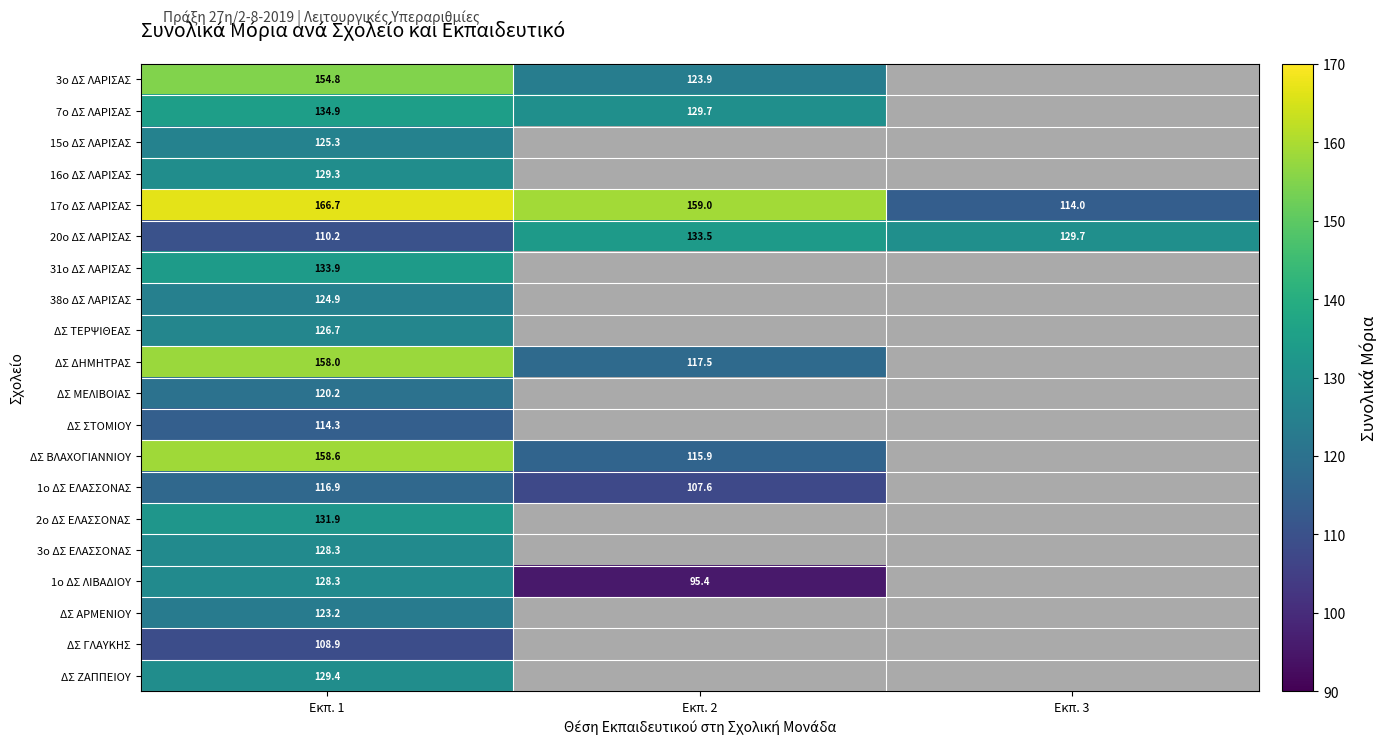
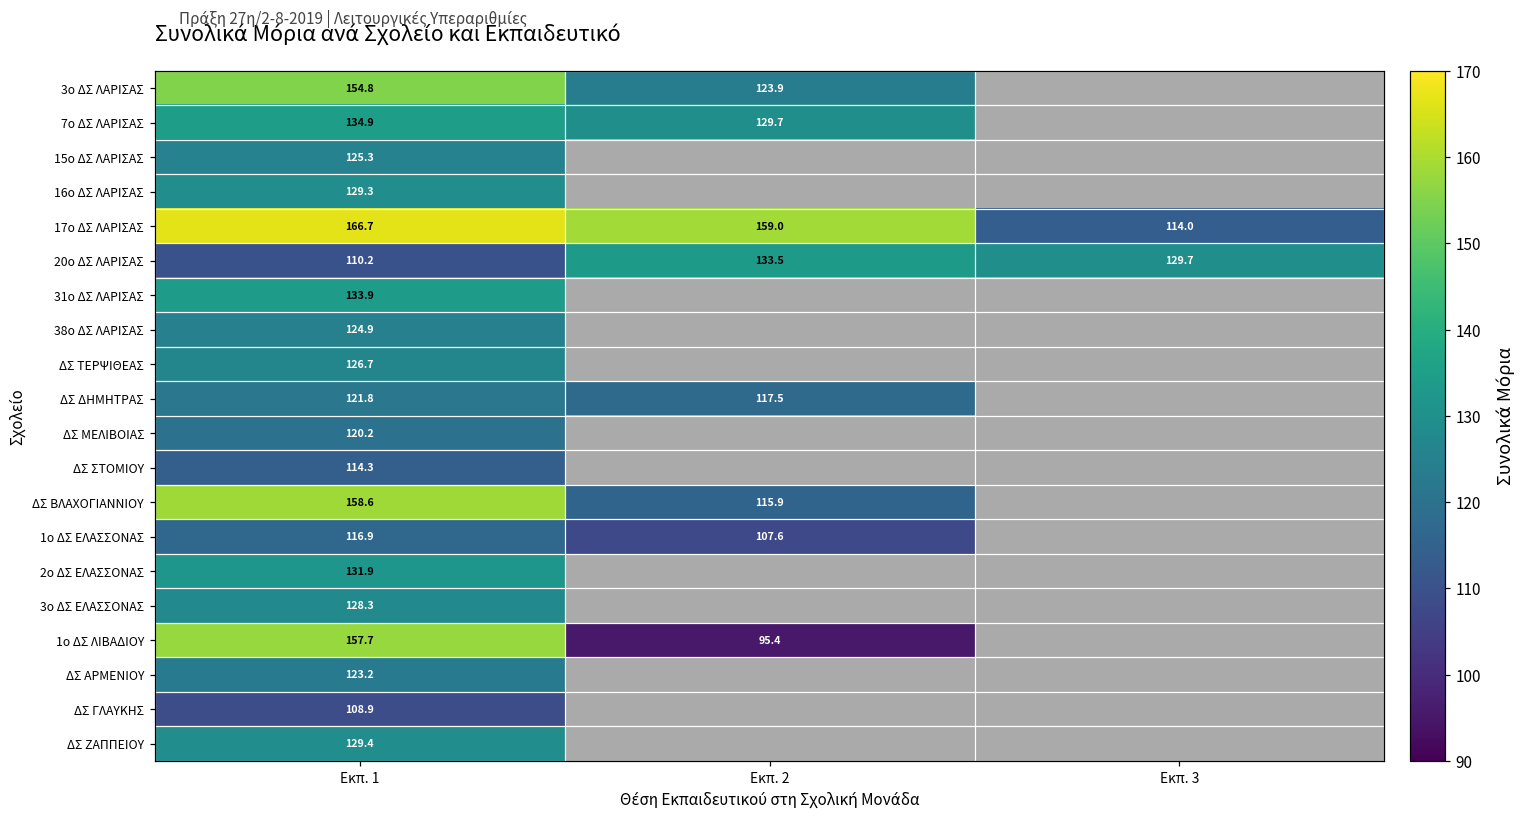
  {
    "3ο ΔΣ ΛΑΡΙΣΑΣ": {
      "Εκπ. 1": 154.8,
      "Εκπ. 2": 123.9
    },
    "7ο ΔΣ ΛΑΡΙΣΑΣ": {
      "Εκπ. 1": 134.9,
      "Εκπ. 2": 129.7
    },
    "15ο ΔΣ ΛΑΡΙΣΑΣ": {
      "Εκπ. 1": 125.3
    },
    "16ο ΔΣ ΛΑΡΙΣΑΣ": {
      "Εκπ. 1": 129.3
    },
    "17ο ΔΣ ΛΑΡΙΣΑΣ": {
      "Εκπ. 1": 166.7,
      "Εκπ. 2": 159.0,
      "Εκπ. 3": 114.0
    },
    "20ο ΔΣ ΛΑΡΙΣΑΣ": {
      "Εκπ. 1": 110.2,
      "Εκπ. 2": 133.5,
      "Εκπ. 3": 129.7
    },
    "31ο ΔΣ ΛΑΡΙΣΑΣ": {
      "Εκπ. 1": 133.9
    },
    "38ο ΔΣ ΛΑΡΙΣΑΣ": {
      "Εκπ. 1": 124.9
    },
    "ΔΣ ΤΕΡΨΙΘΕΑΣ": {
      "Εκπ. 1": 126.7
    },
    "ΔΣ ΔΗΜΗΤΡΑΣ": {
-     "Εκπ. 1": 158.0,
+     "Εκπ. 1": 121.8,
      "Εκπ. 2": 117.5
    },
    "ΔΣ ΜΕΛΙΒΟΙΑΣ": {
      "Εκπ. 1": 120.2
    },
    "ΔΣ ΣΤΟΜΙΟΥ": {
      "Εκπ. 1": 114.3
    },
    "ΔΣ ΒΛΑΧΟΓΙΑΝΝΙΟΥ": {
      "Εκπ. 1": 158.6,
      "Εκπ. 2": 115.9
    },
    "1ο ΔΣ ΕΛΑΣΣΟΝΑΣ": {
      "Εκπ. 1": 116.9,
      "Εκπ. 2": 107.6
    },
    "2ο ΔΣ ΕΛΑΣΣΟΝΑΣ": {
      "Εκπ. 1": 131.9
    },
    "3ο ΔΣ ΕΛΑΣΣΟΝΑΣ": {
      "Εκπ. 1": 128.3
    },
    "1ο ΔΣ ΛΙΒΑΔΙΟΥ": {
-     "Εκπ. 1": 128.3,
+     "Εκπ. 1": 157.7,
      "Εκπ. 2": 95.4
    },
    "ΔΣ ΑΡΜΕΝΙΟΥ": {
      "Εκπ. 1": 123.2
    },
    "ΔΣ ΓΛΑΥΚΗΣ": {
      "Εκπ. 1": 108.9
    },
    "ΔΣ ΖΑΠΠΕΙΟΥ": {
      "Εκπ. 1": 129.4
    }
  }
